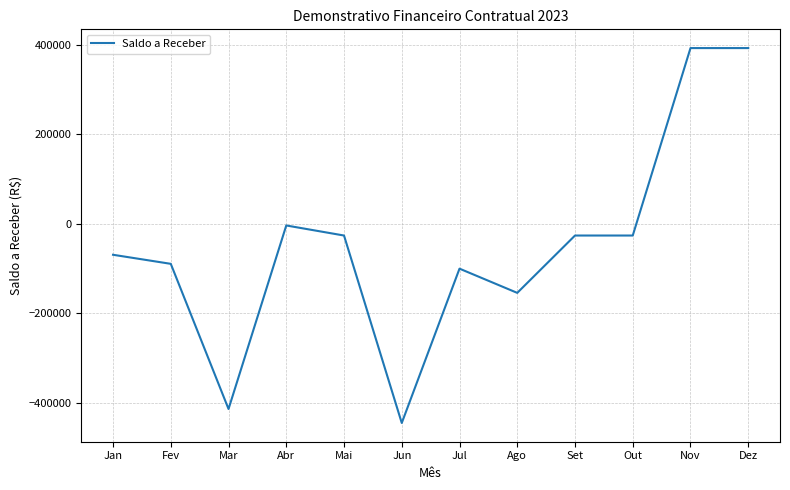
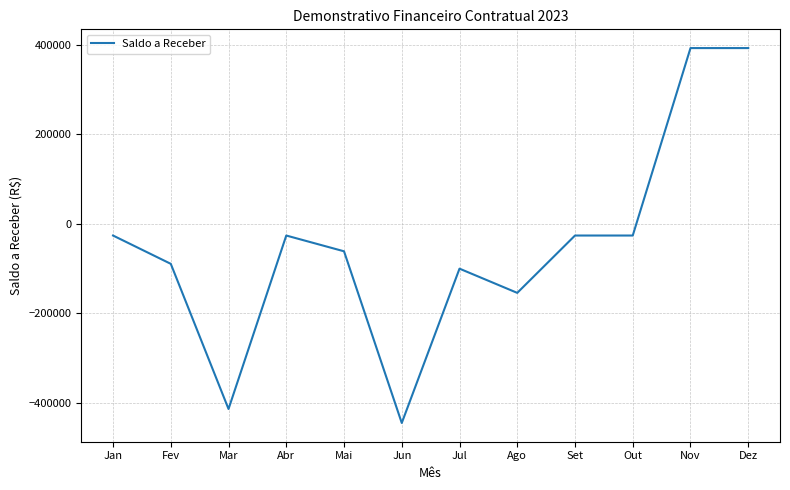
  {
-   "Jan": -70000,
+   "Jan": -30000,
    "Fev": -90000,
    "Mar": -410000,
-   "Abr": 0,
-   "Mai": -30000,
+   "Abr": -30000,
+   "Mai": -60000,
    "Jun": -450000,
    "Jul": -100000,
    "Ago": -150000,
    "Set": -30000,
    "Out": -30000,
    "Nov": 390000,
    "Dez": 390000
  }
